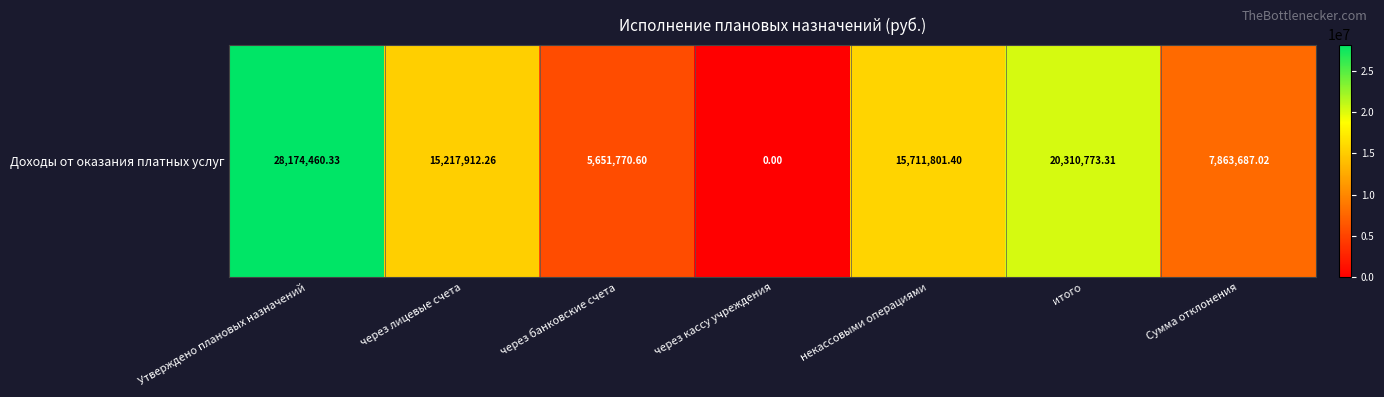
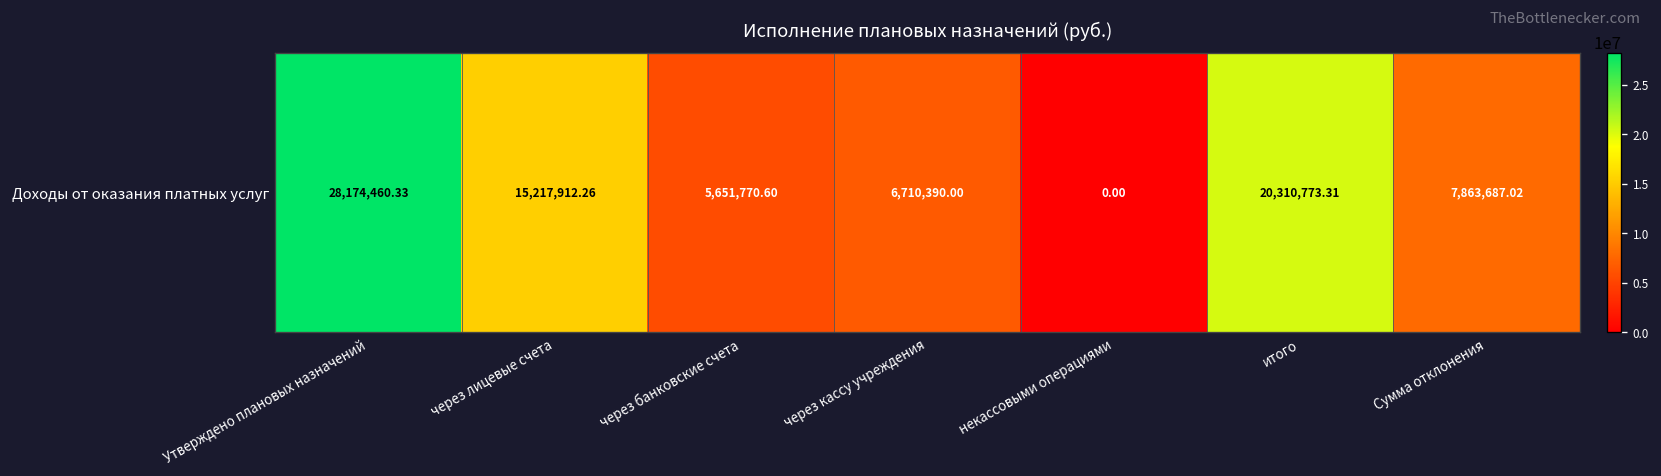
  {
    "Доходы от оказания платных услуг": {
      "Утверждено плановых назначений": "28,174,460.33",
      "через лицевые счета": "15,217,912.26",
      "через банковские счета": "5,651,770.60",
-     "через кассу учреждения": "0.00",
-     "некассовыми операциями": "15,711,801.40",
+     "через кассу учреждения": "6,710,390.00",
+     "некассовыми операциями": "0.00",
      "итого": "20,310,773.31",
      "Сумма отклонения": "7,863,687.02"
    }
  }
